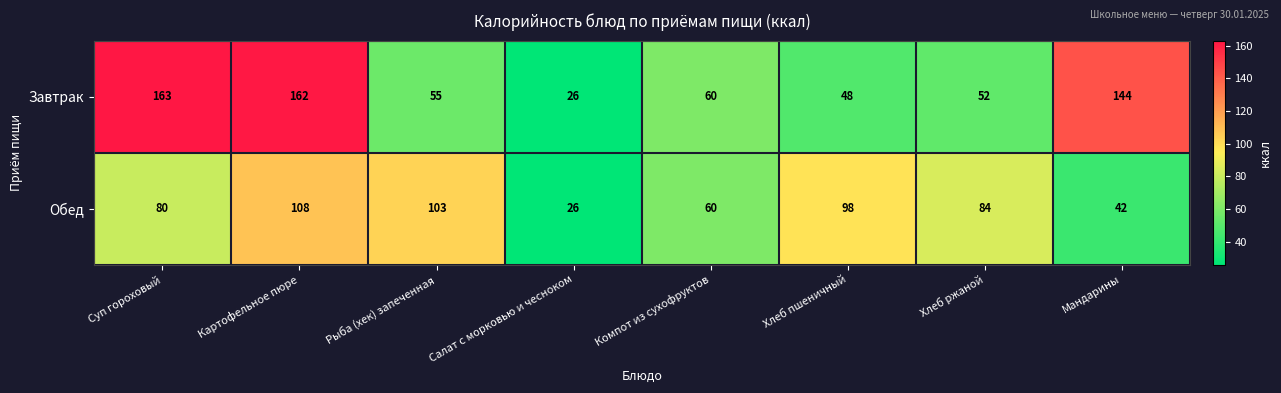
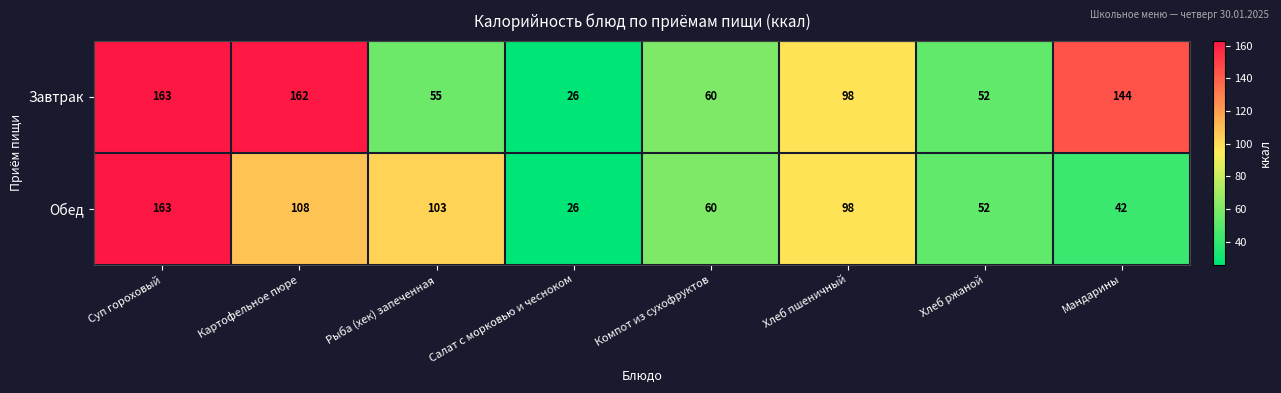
  {
    "Завтрак": {
      "Суп гороховый": 163,
      "Картофельное пюре": 162,
      "Рыба (хек) запеченная": 55,
      "Салат с морковью и чесноком": 26,
      "Компот из сухофруктов": 60,
-     "Хлеб пшеничный": 48,
+     "Хлеб пшеничный": 98,
      "Хлеб ржаной": 52,
      "Мандарины": 144
    },
    "Обед": {
-     "Суп гороховый": 80,
+     "Суп гороховый": 163,
      "Картофельное пюре": 108,
      "Рыба (хек) запеченная": 103,
      "Салат с морковью и чесноком": 26,
      "Компот из сухофруктов": 60,
      "Хлеб пшеничный": 98,
-     "Хлеб ржаной": 84,
+     "Хлеб ржаной": 52,
      "Мандарины": 42
    }
  }
